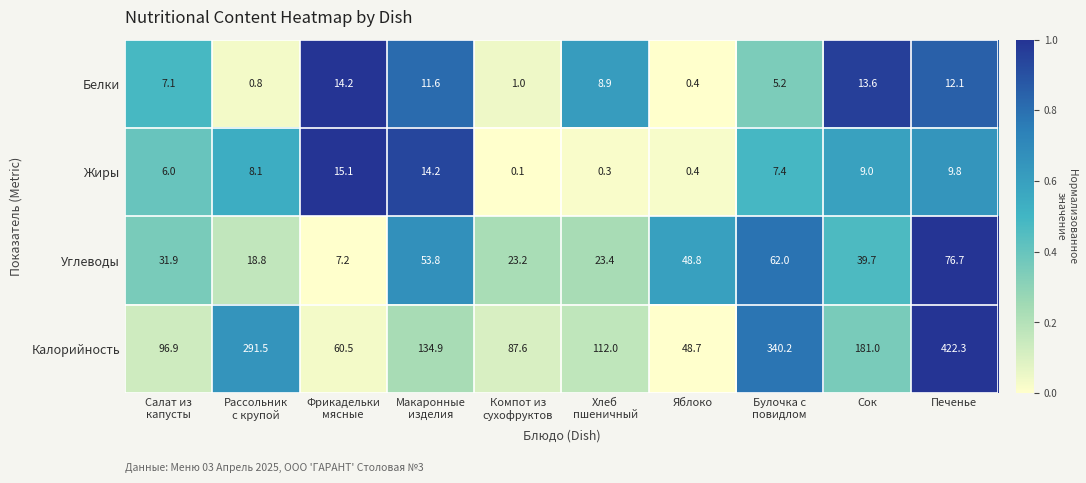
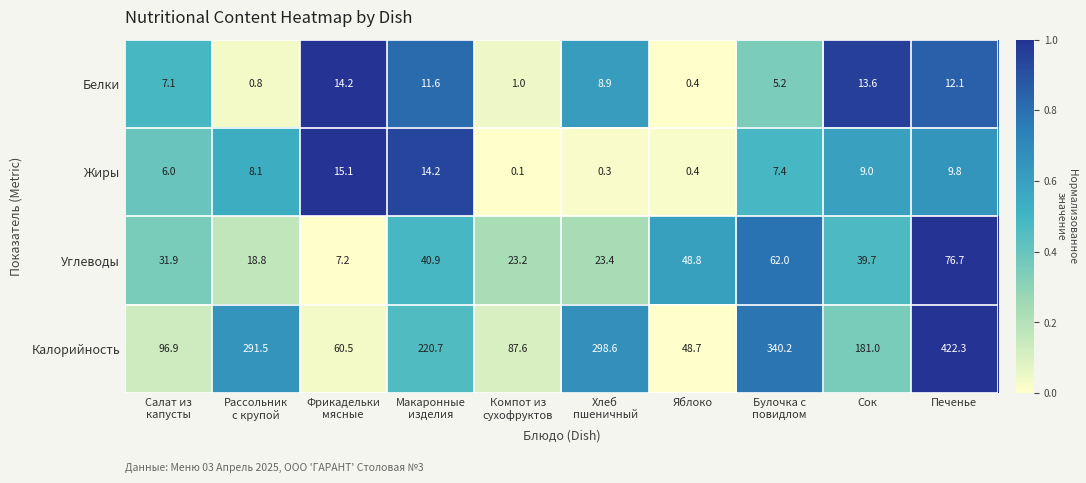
  {
    "Белки": {
      "Салат из капусты": 7.1,
      "Рассольник с крупой": 0.8,
      "Фрикадельки мясные": 14.2,
      "Макаронные изделия": 11.6,
      "Компот из сухофруктов": 1.0,
      "Хлеб пшеничный": 8.9,
      "Яблоко": 0.4,
      "Булочка с повидлом": 5.2,
      "Сок": 13.6,
      "Печенье": 12.1
    },
    "Жиры": {
      "Салат из капусты": 6.0,
      "Рассольник с крупой": 8.1,
      "Фрикадельки мясные": 15.1,
      "Макаронные изделия": 14.2,
      "Компот из сухофруктов": 0.1,
      "Хлеб пшеничный": 0.3,
      "Яблоко": 0.4,
      "Булочка с повидлом": 7.4,
      "Сок": 9.0,
      "Печенье": 9.8
    },
    "Углеводы": {
      "Салат из капусты": 31.9,
      "Рассольник с крупой": 18.8,
      "Фрикадельки мясные": 7.2,
-     "Макаронные изделия": 53.8,
+     "Макаронные изделия": 40.9,
      "Компот из сухофруктов": 23.2,
      "Хлеб пшеничный": 23.4,
      "Яблоко": 48.8,
      "Булочка с повидлом": 62.0,
      "Сок": 39.7,
      "Печенье": 76.7
    },
    "Калорийность": {
      "Салат из капусты": 96.9,
      "Рассольник с крупой": 291.5,
      "Фрикадельки мясные": 60.5,
-     "Макаронные изделия": 134.9,
+     "Макаронные изделия": 220.7,
      "Компот из сухофруктов": 87.6,
-     "Хлеб пшеничный": 112.0,
+     "Хлеб пшеничный": 298.6,
      "Яблоко": 48.7,
      "Булочка с повидлом": 340.2,
      "Сок": 181.0,
      "Печенье": 422.3
    }
  }
